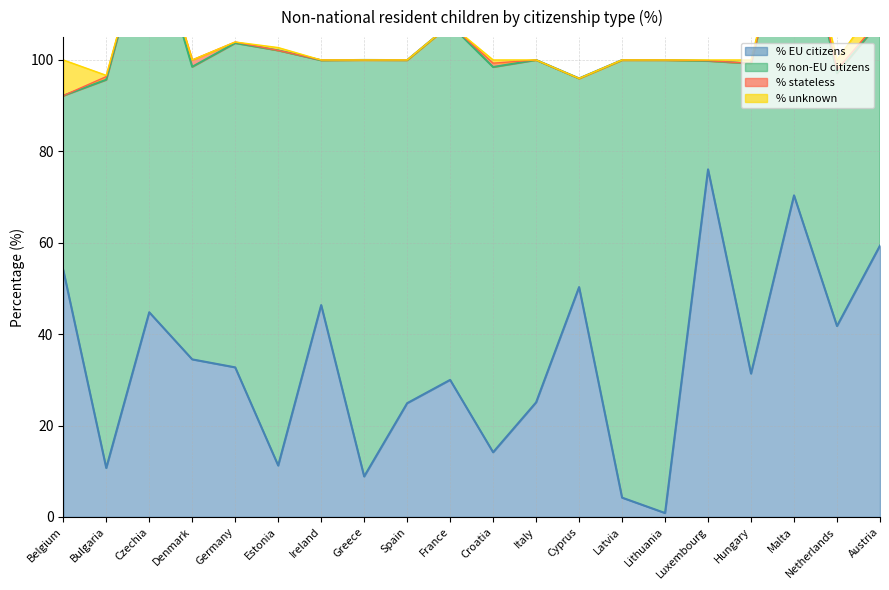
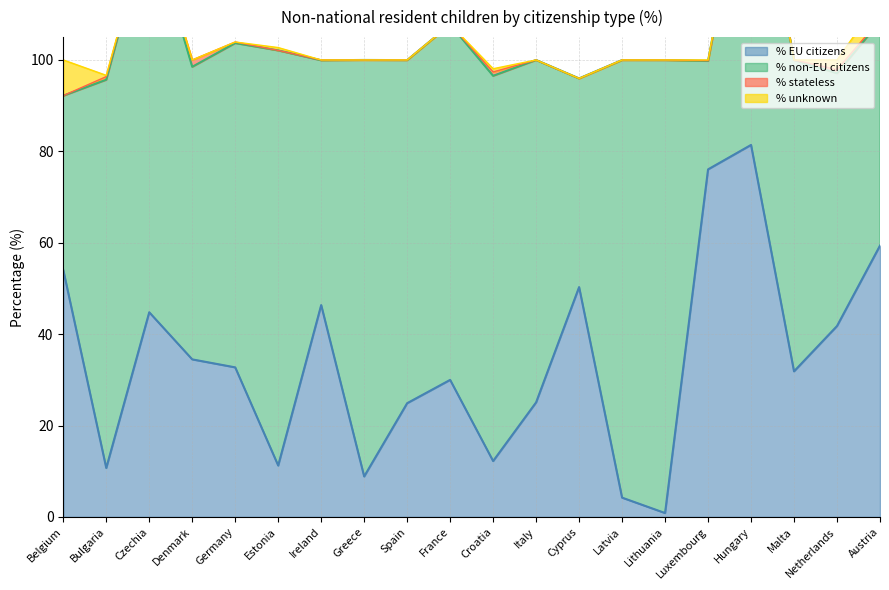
  {
    "% EU citizens": {
      "Belgium": 54,
      "Bulgaria": 11,
      "Czechia": 45,
      "Denmark": 34,
      "Germany": 33,
      "Estonia": 11,
      "Ireland": 46,
      "Greece": 9,
      "Spain": 25,
      "France": 30,
-     "Croatia": 14,
+     "Croatia": 12,
      "Italy": 25,
      "Cyprus": 50,
      "Latvia": 4,
      "Lithuania": 1,
      "Luxembourg": 76,
-     "Hungary": 31,
-     "Malta": 70,
+     "Hungary": 81,
+     "Malta": 32,
      "Netherlands": 42,
      "Austria": 59
    },
    "% non-EU citizens": {
      "Bulgaria": 85,
      "Denmark": 64,
      "Croatia": 84
    },
    "% stateless": {
      "Croatia": 1
    },
    "% unknown": {
      "Belgium": 8,
      "Estonia": 1,
      "Croatia": 1
    }
  }
